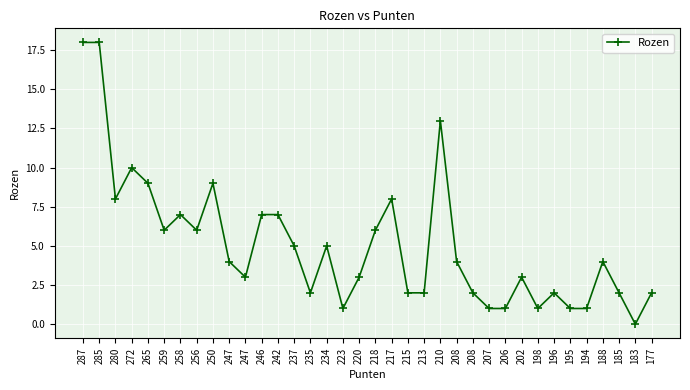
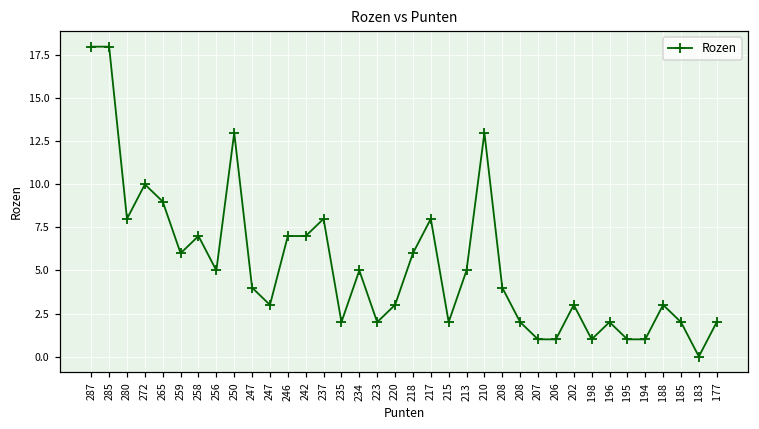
  {
    "287": 18,
    "285": 18,
    "280": 8,
    "272": 10,
    "265": 9,
    "259": 6,
    "258": 7,
-   "256": 6,
-   "250": 9,
+   "256": 5,
+   "250": 13,
    "246": 7,
    "242": 7,
-   "237": 5,
+   "237": 8,
    "235": 2,
    "234": 5,
-   "223": 1,
+   "223": 2,
    "220": 3,
    "218": 6,
    "217": 8,
    "215": 2,
-   "213": 2,
+   "213": 5,
    "210": 13,
    "207": 1,
    "206": 1,
    "202": 3,
    "198": 1,
    "196": 2,
    "195": 1,
    "194": 1,
-   "188": 4,
+   "188": 3,
    "185": 2,
    "183": 0,
    "177": 2
  }
